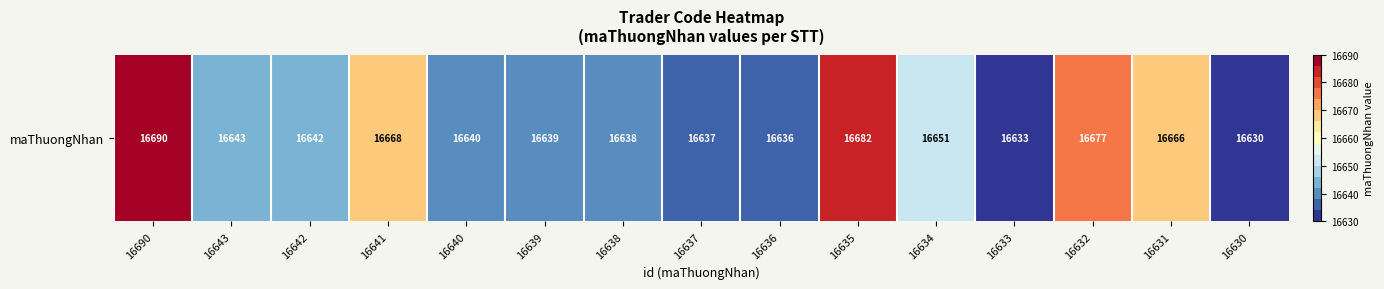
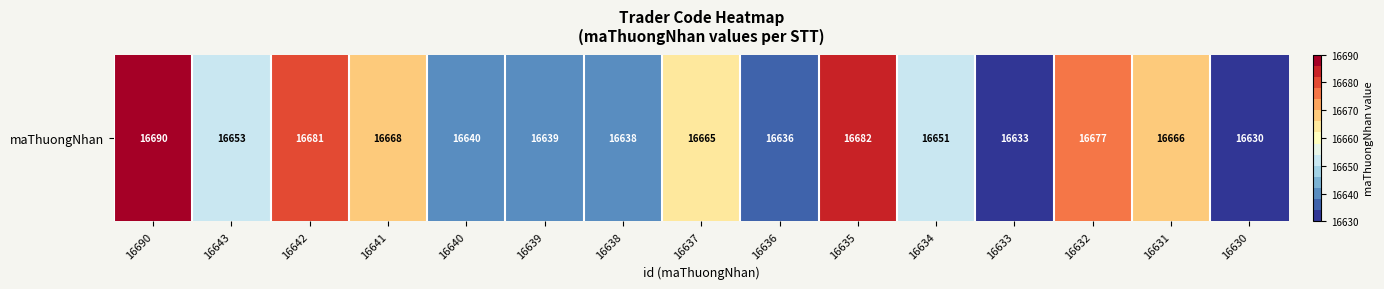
  {
    "maThuongNhan": {
      "16690": 16690,
-     "16643": 16643,
-     "16642": 16642,
+     "16643": 16653,
+     "16642": 16681,
      "16641": 16668,
      "16640": 16640,
      "16639": 16639,
      "16638": 16638,
-     "16637": 16637,
+     "16637": 16665,
      "16636": 16636,
      "16635": 16682,
      "16634": 16651,
      "16633": 16633,
      "16632": 16677,
      "16631": 16666,
      "16630": 16630
    }
  }
